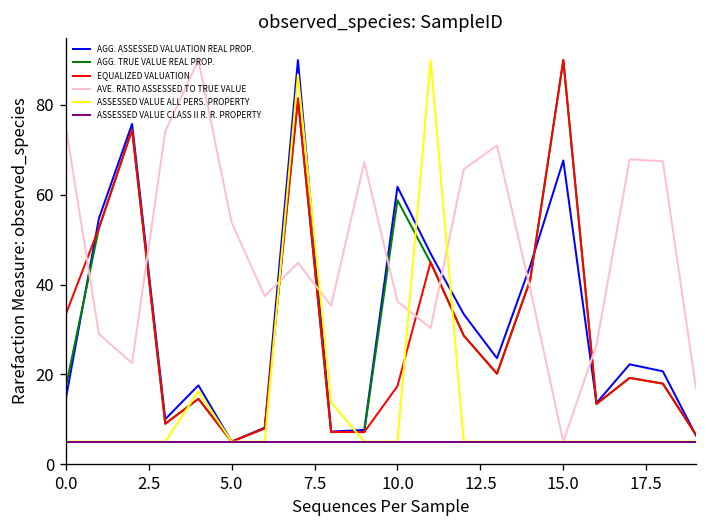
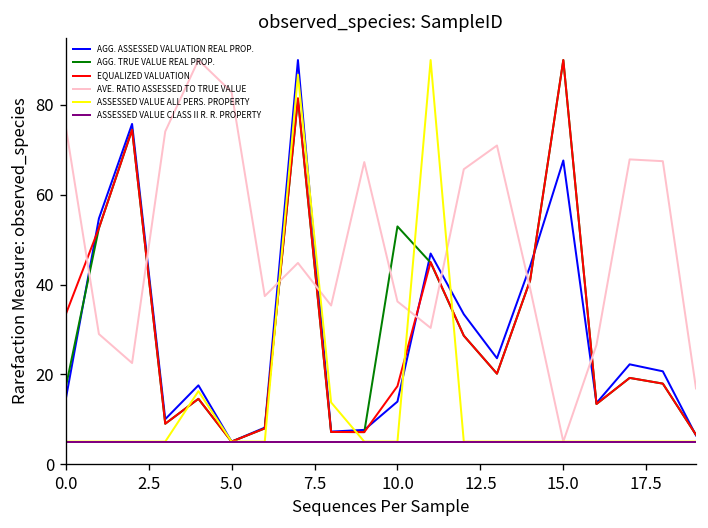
  {
    "AGG. ASSESSED VALUATION REAL PROP.": {
      "0.0": 14,
-     "10.0": 62,
+     "10.0": 14,
      "15.0": 68
    },
    "AGG. TRUE VALUE REAL PROP.": {
      "0.0": 17,
-     "10.0": 59
+     "10.0": 53
    },
    "EQUALIZED VALUATION": {
      "0.0": 33,
      "10.0": 17
    },
    "AVE. RATIO ASSESSED TO TRUE VALUE": {
      "0.0": 75,
-     "5.0": 54,
+     "5.0": 83,
      "10.0": 36
    }
  }
